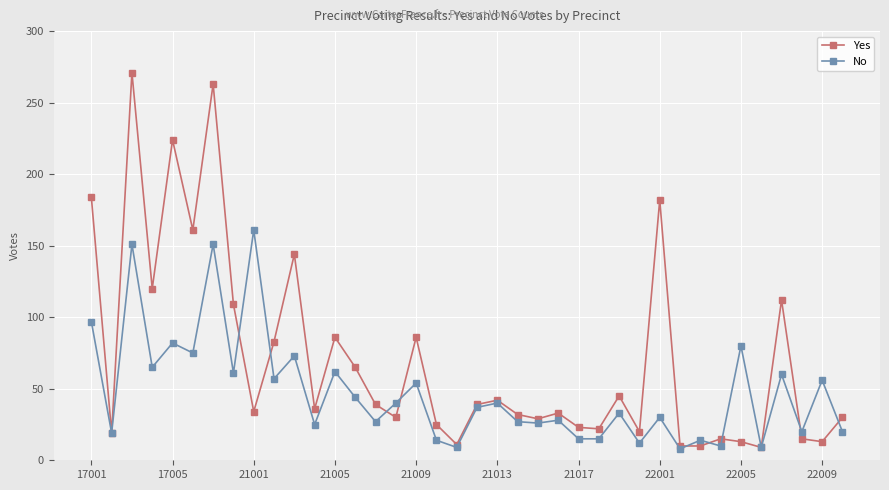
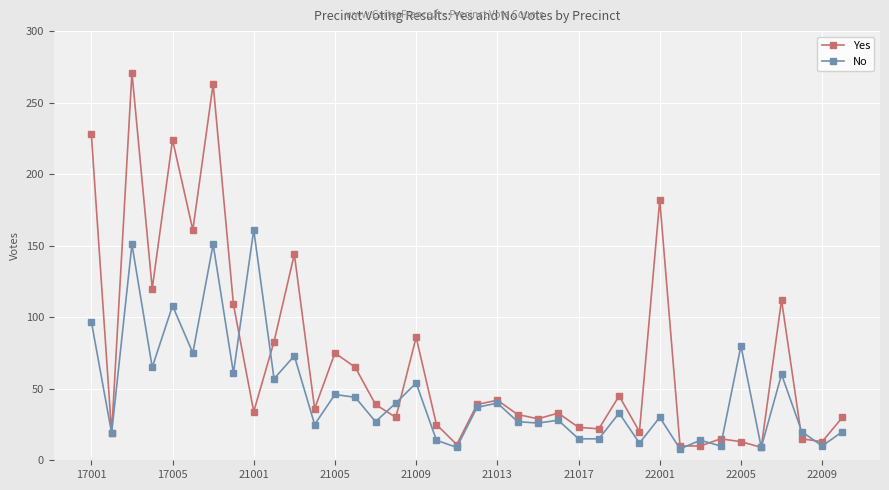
  {
    "Yes": {
-     "17001": 184,
+     "17001": 228,
      "17005": 224,
      "21001": 34,
-     "21005": 86,
+     "21005": 75,
      "21009": 86,
      "21013": 42,
      "21017": 23,
      "22001": 182,
      "22005": 13,
      "22009": 13
    },
    "No": {
      "17001": 97,
-     "17005": 82,
+     "17005": 108,
      "21001": 161,
-     "21005": 62,
+     "21005": 46,
      "21009": 54,
      "21013": 40,
      "21017": 15,
      "22001": 30,
      "22005": 80,
-     "22009": 56
+     "22009": 10
    }
  }
